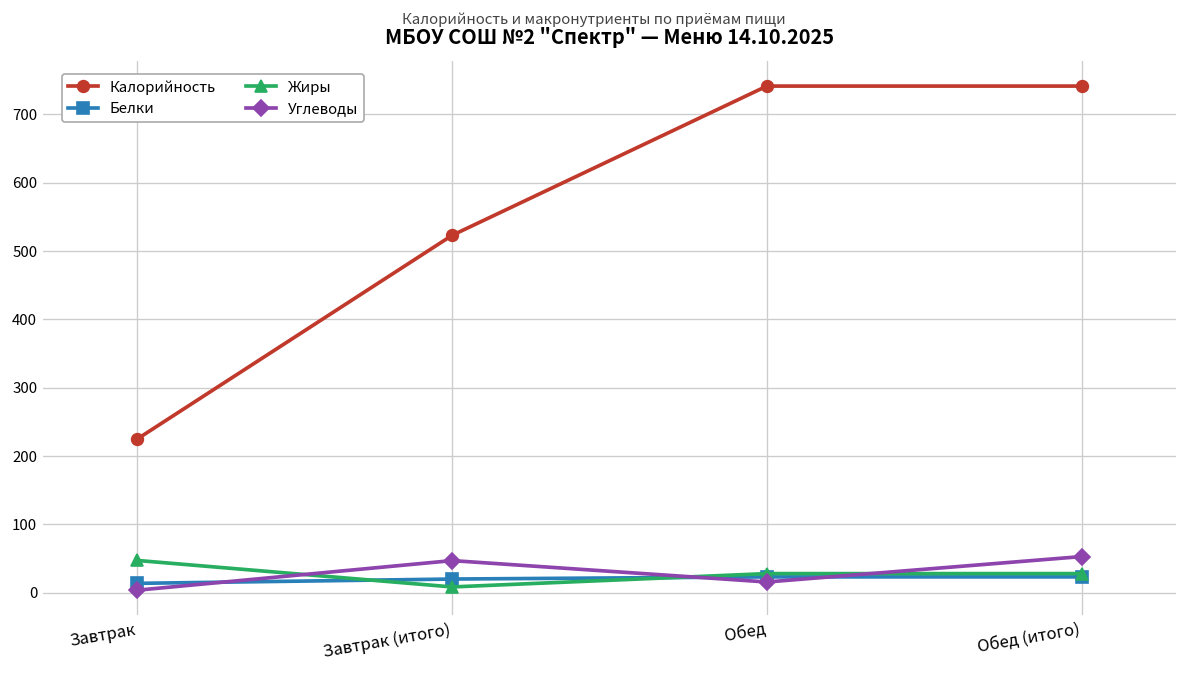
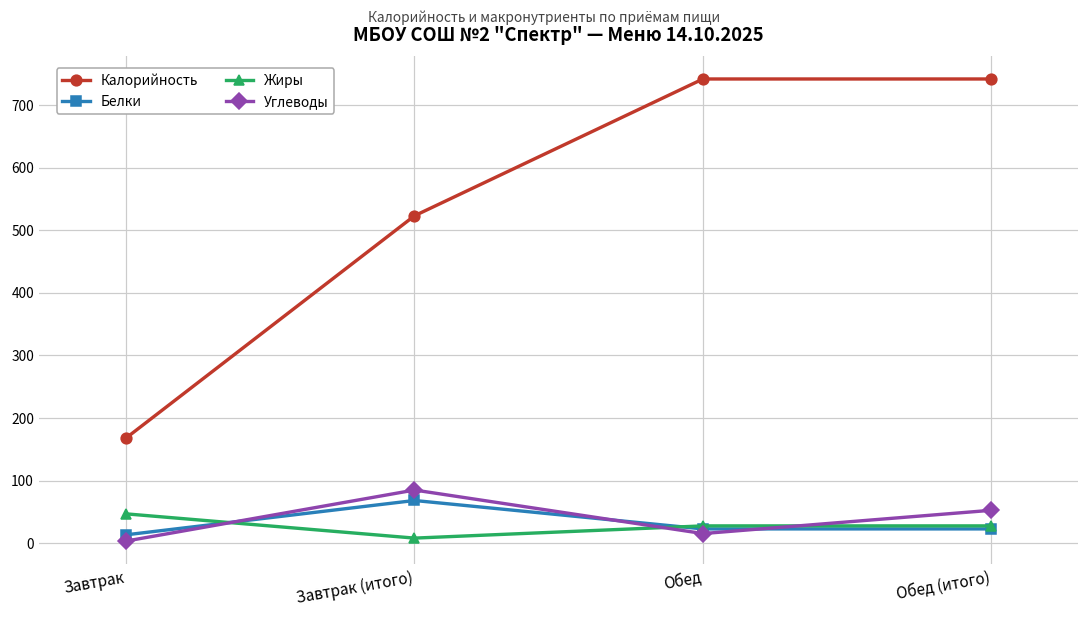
  {
    "Калорийность": {
-     "Завтрак": 230,
+     "Завтрак": 170,
      "Завтрак (итого)": 520,
      "Обед": 740,
      "Обед (итого)": 740
    },
    "Белки": {
      "Завтрак": 10,
-     "Завтрак (итого)": 20,
+     "Завтрак (итого)": 70,
      "Обед": 20,
      "Обед (итого)": 20
    },
    "Жиры": {
      "Завтрак": 50,
      "Завтрак (итого)": 10,
      "Обед": 30,
      "Обед (итого)": 30
    },
    "Углеводы": {
      "Завтрак": 0,
-     "Завтрак (итого)": 50,
+     "Завтрак (итого)": 90,
      "Обед": 20,
      "Обед (итого)": 50
    }
  }
